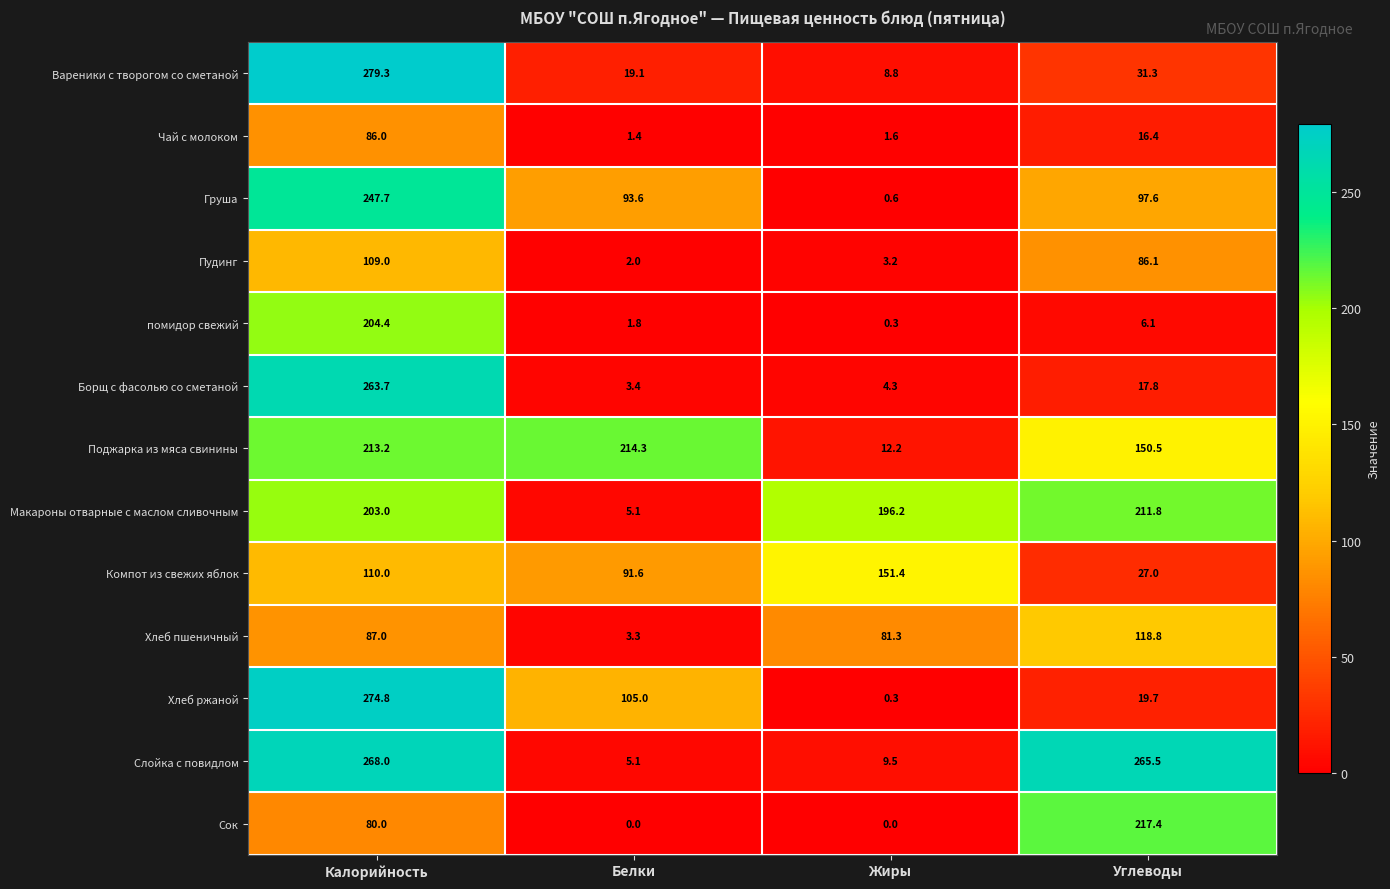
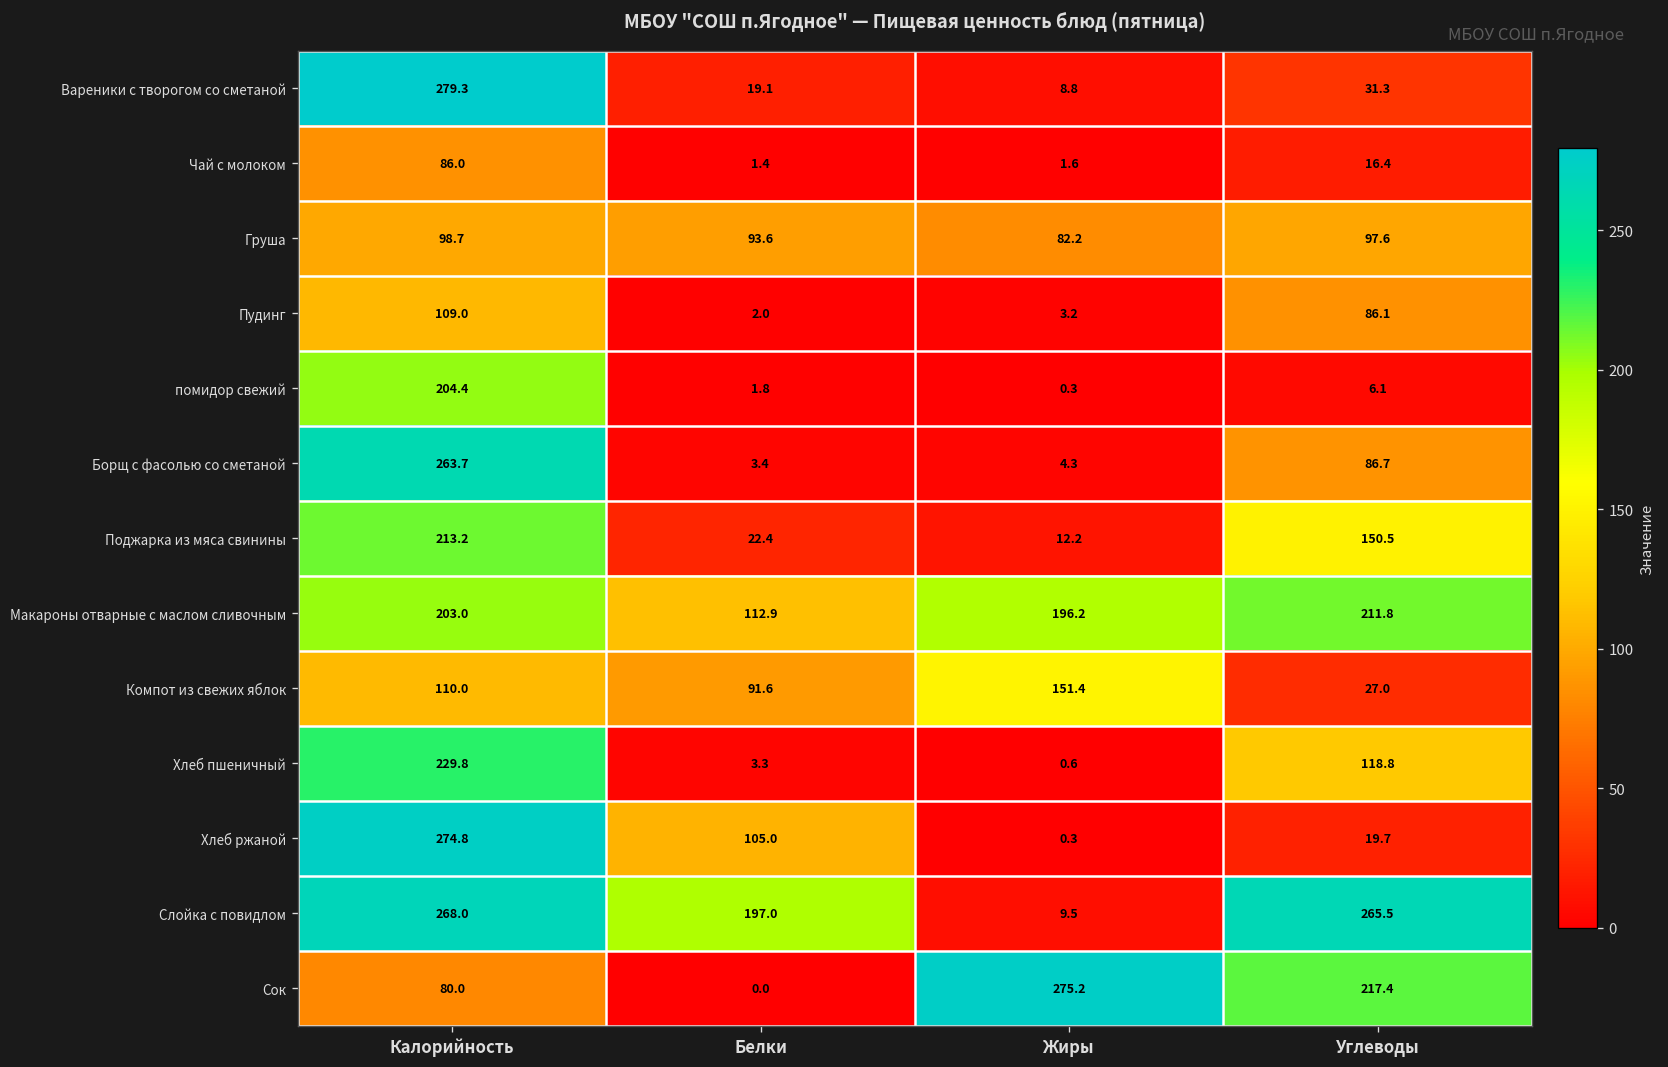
  {
    "Вареники с творогом со сметаной": {
      "Калорийность": 279.3,
      "Белки": 19.1,
      "Жиры": 8.8,
      "Углеводы": 31.3
    },
    "Чай с молоком": {
      "Калорийность": 86.0,
      "Белки": 1.4,
      "Жиры": 1.6,
      "Углеводы": 16.4
    },
    "Груша": {
-     "Калорийность": 247.7,
+     "Калорийность": 98.7,
      "Белки": 93.6,
-     "Жиры": 0.6,
+     "Жиры": 82.2,
      "Углеводы": 97.6
    },
    "Пудинг": {
      "Калорийность": 109.0,
      "Белки": 2.0,
      "Жиры": 3.2,
      "Углеводы": 86.1
    },
    "помидор свежий": {
      "Калорийность": 204.4,
      "Белки": 1.8,
      "Жиры": 0.3,
      "Углеводы": 6.1
    },
    "Борщ с фасолью со сметаной": {
      "Калорийность": 263.7,
      "Белки": 3.4,
      "Жиры": 4.3,
-     "Углеводы": 17.8
+     "Углеводы": 86.7
    },
    "Поджарка из мяса свинины": {
      "Калорийность": 213.2,
-     "Белки": 214.3,
+     "Белки": 22.4,
      "Жиры": 12.2,
      "Углеводы": 150.5
    },
    "Макароны отварные с маслом сливочным": {
      "Калорийность": 203.0,
-     "Белки": 5.1,
+     "Белки": 112.9,
      "Жиры": 196.2,
      "Углеводы": 211.8
    },
    "Компот из свежих яблок": {
      "Калорийность": 110.0,
      "Белки": 91.6,
      "Жиры": 151.4,
      "Углеводы": 27.0
    },
    "Хлеб пшеничный": {
-     "Калорийность": 87.0,
+     "Калорийность": 229.8,
      "Белки": 3.3,
-     "Жиры": 81.3,
+     "Жиры": 0.6,
      "Углеводы": 118.8
    },
    "Хлеб ржаной": {
      "Калорийность": 274.8,
      "Белки": 105.0,
      "Жиры": 0.3,
      "Углеводы": 19.7
    },
    "Слойка с повидлом": {
      "Калорийность": 268.0,
-     "Белки": 5.1,
+     "Белки": 197.0,
      "Жиры": 9.5,
      "Углеводы": 265.5
    },
    "Сок": {
      "Калорийность": 80.0,
      "Белки": 0.0,
-     "Жиры": 0.0,
+     "Жиры": 275.2,
      "Углеводы": 217.4
    }
  }
